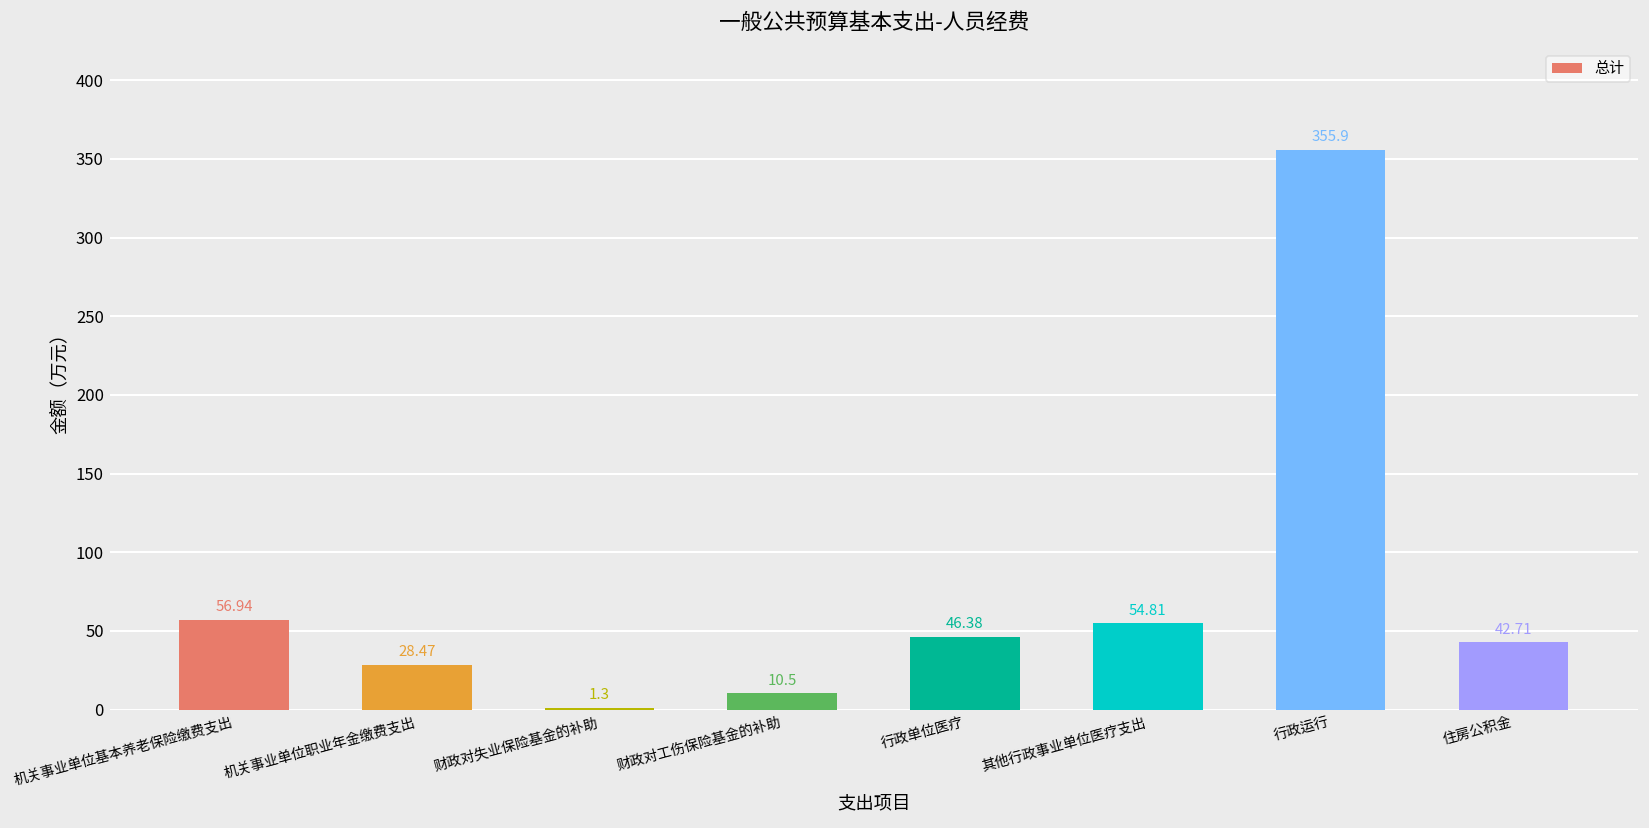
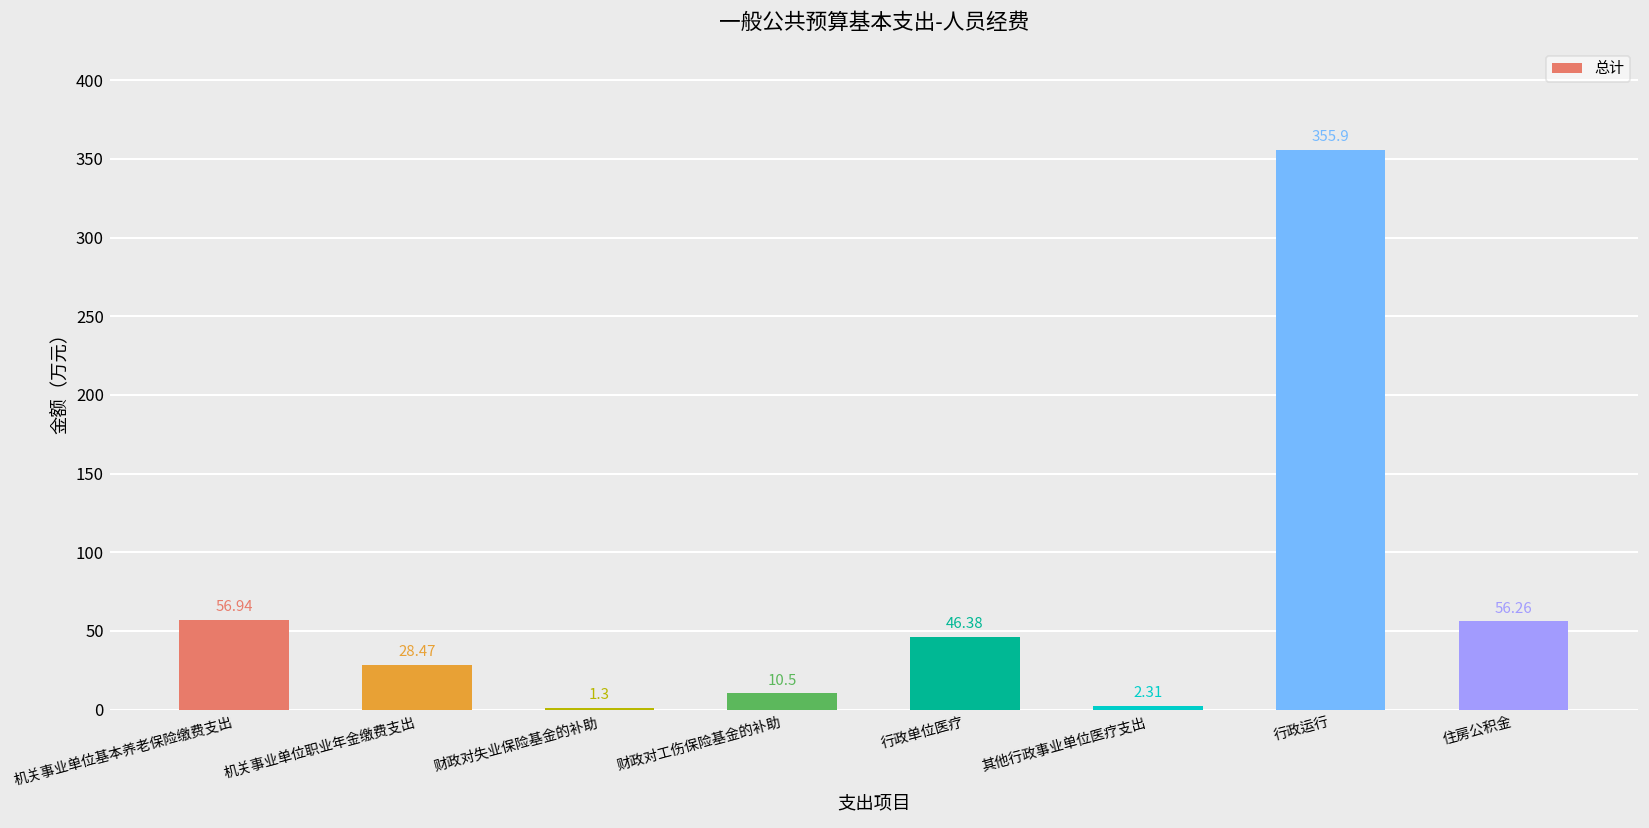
  {
    "机关事业单位基本养老保险缴费支出": 56.94,
    "机关事业单位职业年金缴费支出": 28.47,
    "财政对失业保险基金的补助": 1.3,
    "财政对工伤保险基金的补助": 10.5,
    "行政单位医疗": 46.38,
-   "其他行政事业单位医疗支出": 54.81,
+   "其他行政事业单位医疗支出": 2.31,
    "行政运行": 355.9,
-   "住房公积金": 42.71
+   "住房公积金": 56.26
  }
